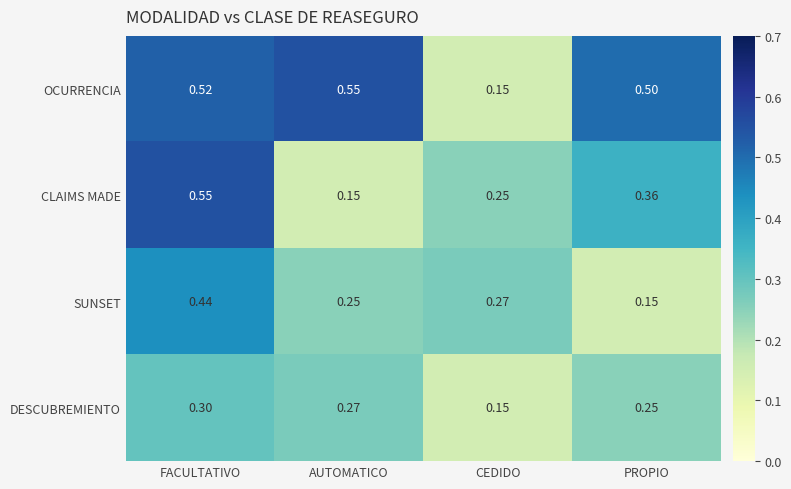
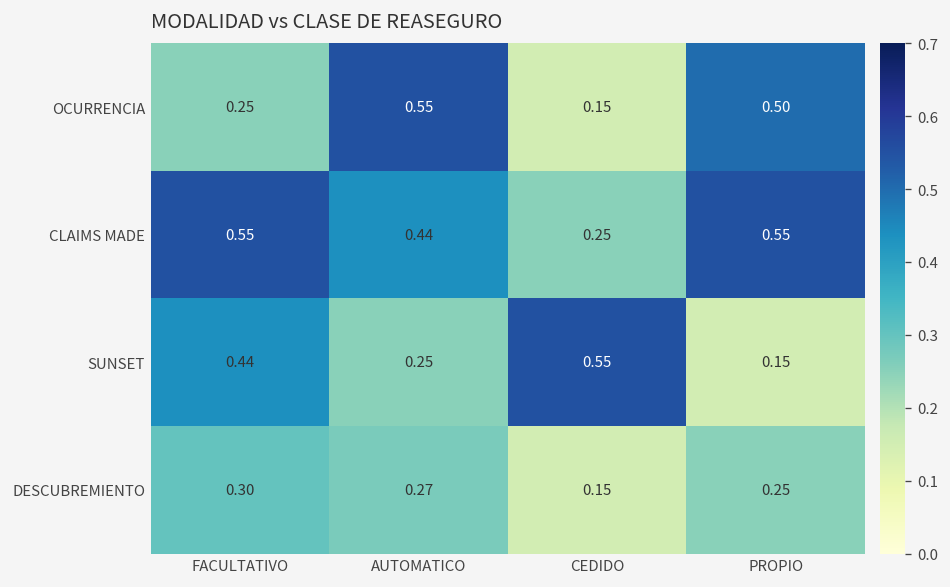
  {
    "OCURRENCIA": {
-     "FACULTATIVO": 0.52,
+     "FACULTATIVO": 0.25,
      "AUTOMATICO": 0.55,
      "CEDIDO": 0.15,
      "PROPIO": 0.50
    },
    "CLAIMS MADE": {
      "FACULTATIVO": 0.55,
-     "AUTOMATICO": 0.15,
+     "AUTOMATICO": 0.44,
      "CEDIDO": 0.25,
-     "PROPIO": 0.36
+     "PROPIO": 0.55
    },
    "SUNSET": {
      "FACULTATIVO": 0.44,
      "AUTOMATICO": 0.25,
-     "CEDIDO": 0.27,
+     "CEDIDO": 0.55,
      "PROPIO": 0.15
    },
    "DESCUBREMIENTO": {
      "FACULTATIVO": 0.30,
      "AUTOMATICO": 0.27,
      "CEDIDO": 0.15,
      "PROPIO": 0.25
    }
  }
